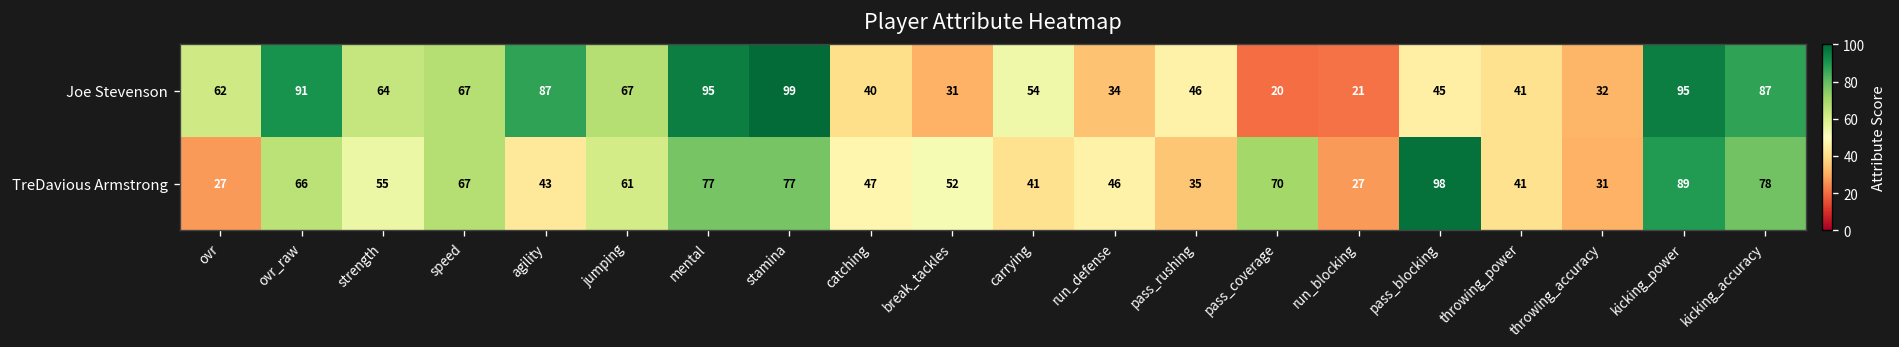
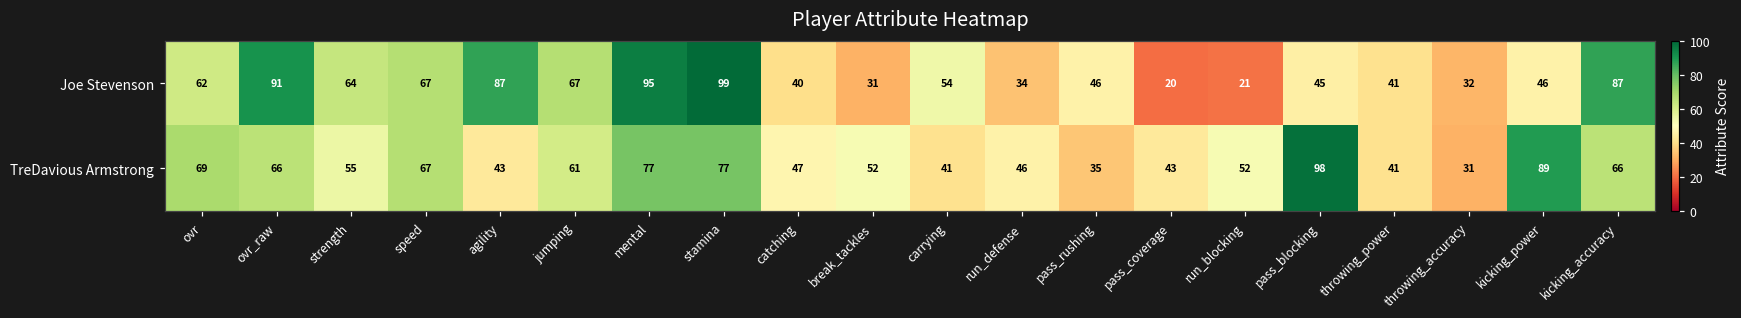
  {
    "Joe Stevenson": {
      "ovr": 62,
      "ovr_raw": 91,
      "strength": 64,
      "speed": 67,
      "agility": 87,
      "jumping": 67,
      "mental": 95,
      "stamina": 99,
      "catching": 40,
      "break_tackles": 31,
      "carrying": 54,
      "run_defense": 34,
      "pass_rushing": 46,
      "pass_coverage": 20,
      "run_blocking": 21,
      "pass_blocking": 45,
      "throwing_power": 41,
      "throwing_accuracy": 32,
-     "kicking_power": 95,
+     "kicking_power": 46,
      "kicking_accuracy": 87
    },
    "TreDavious Armstrong": {
-     "ovr": 27,
+     "ovr": 69,
      "ovr_raw": 66,
      "strength": 55,
      "speed": 67,
      "agility": 43,
      "jumping": 61,
      "mental": 77,
      "stamina": 77,
      "catching": 47,
      "break_tackles": 52,
      "carrying": 41,
      "run_defense": 46,
      "pass_rushing": 35,
-     "pass_coverage": 70,
-     "run_blocking": 27,
+     "pass_coverage": 43,
+     "run_blocking": 52,
      "pass_blocking": 98,
      "throwing_power": 41,
      "throwing_accuracy": 31,
      "kicking_power": 89,
-     "kicking_accuracy": 78
+     "kicking_accuracy": 66
    }
  }
